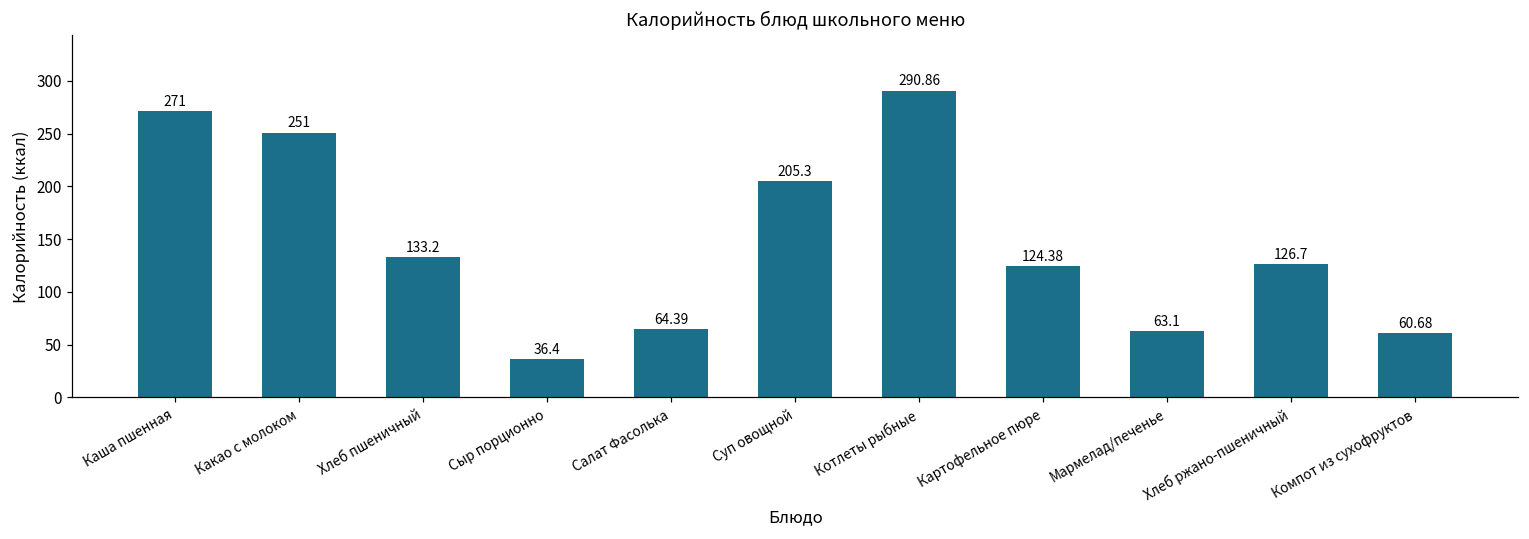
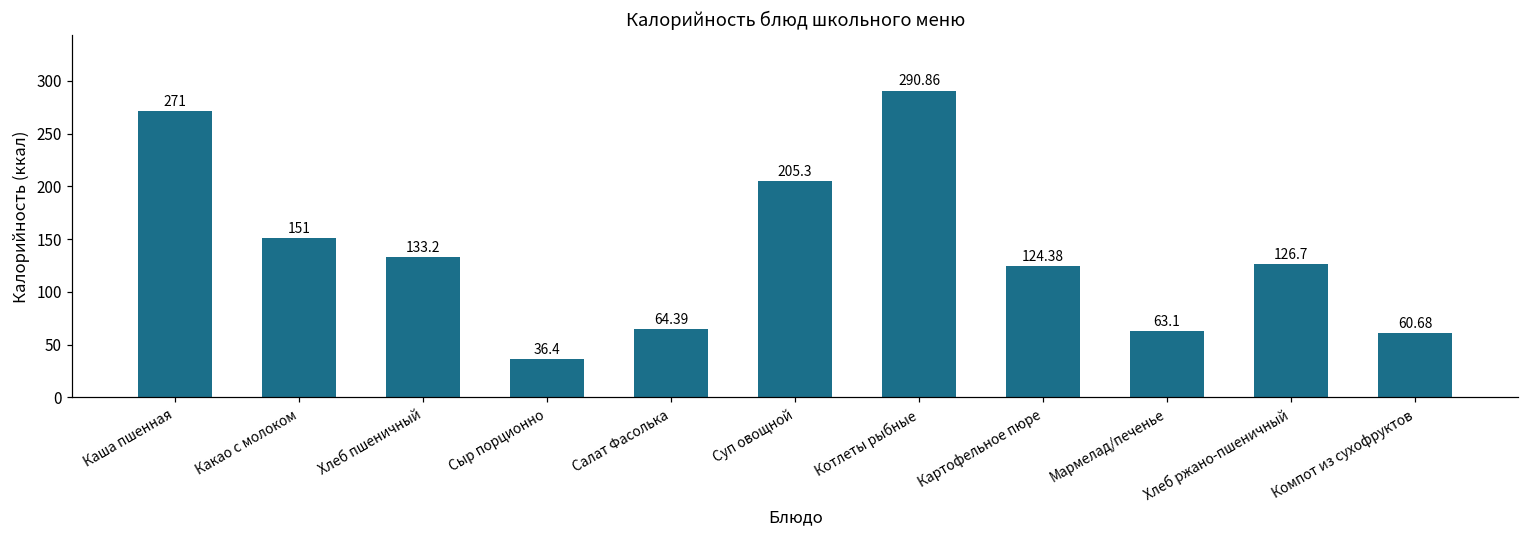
  {
    "Каша пшенная": 271,
-   "Какао с молоком": 251,
+   "Какао с молоком": 151,
    "Хлеб пшеничный": 133.2,
    "Сыр порционно": 36.4,
    "Салат Фасолька": 64.39,
    "Суп овощной": 205.3,
    "Котлеты рыбные": 290.86,
    "Картофельное пюре": 124.38,
    "Мармелад/печенье": 63.1,
    "Хлеб ржано-пшеничный": 126.7,
    "Компот из сухофруктов": 60.68
  }
